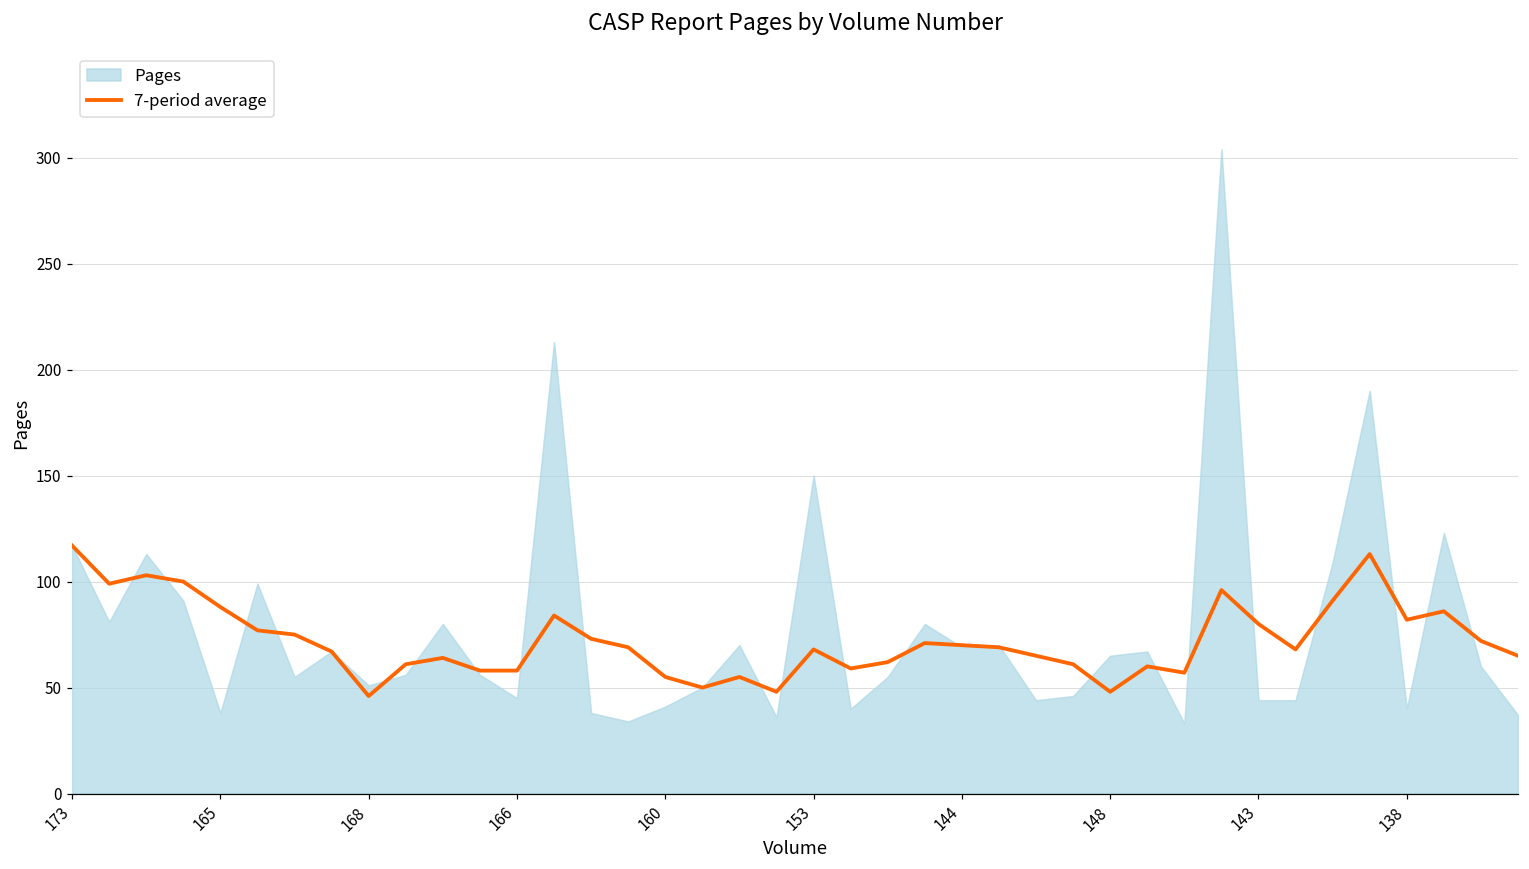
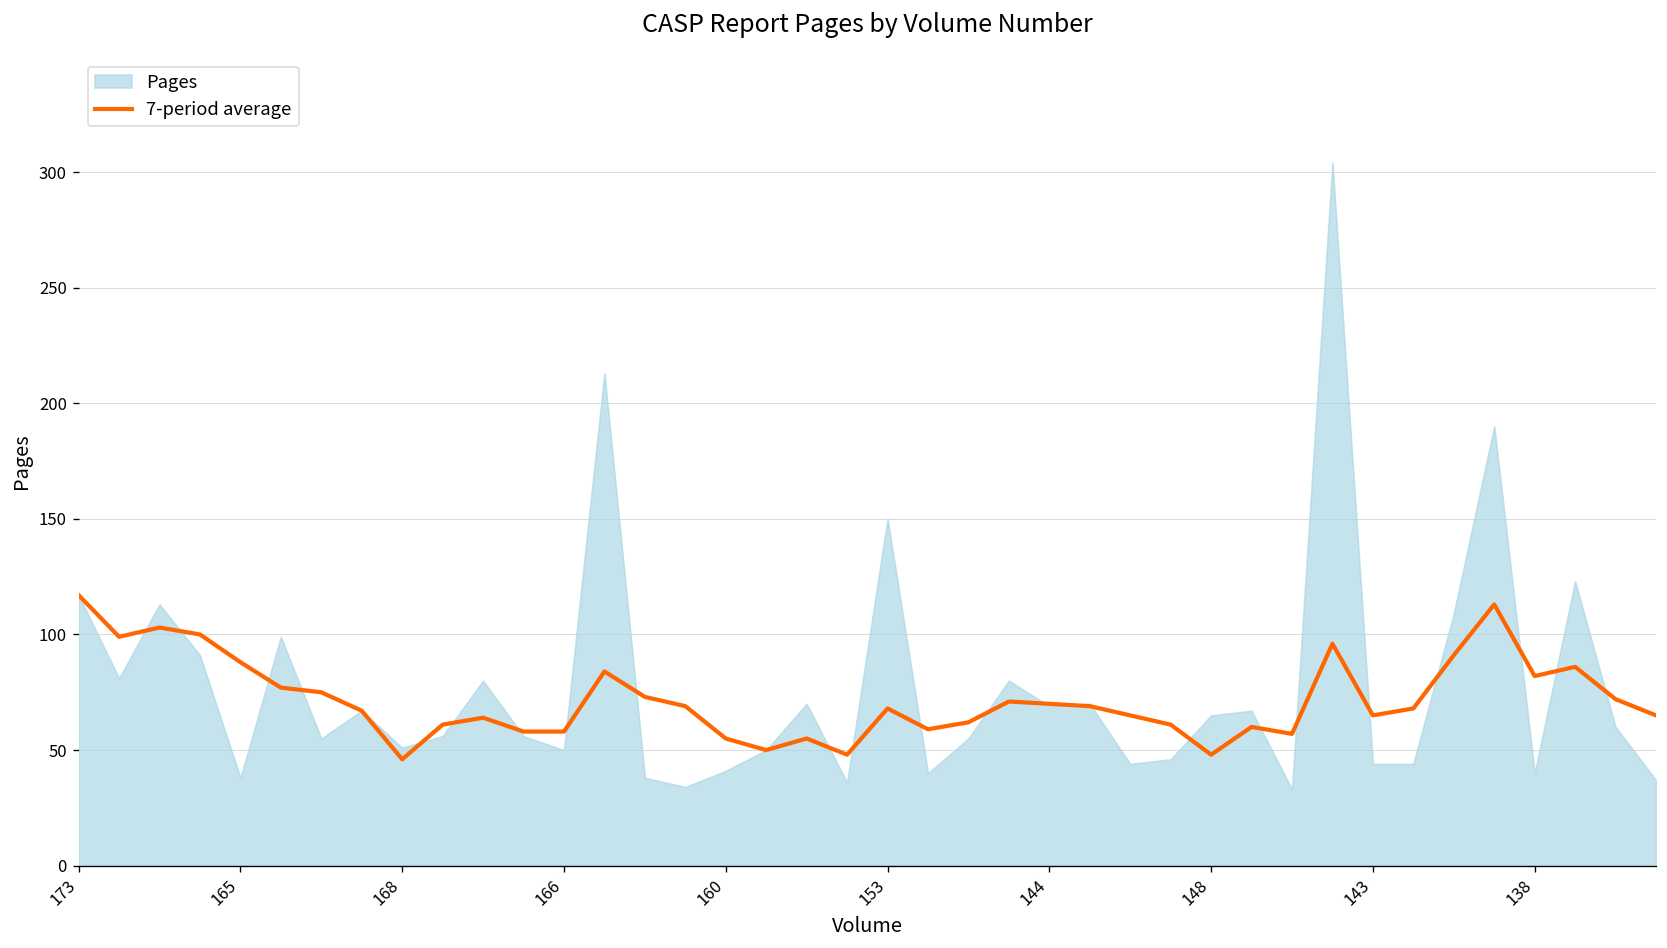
  {
    "7-period average": {
      "165": 88,
      "168": 46,
      "166": 58,
      "160": 55,
      "153": 68,
      "148": 48,
-     "143": 80,
+     "143": 65,
      "138": 82
    },
    "Pages": {
      "165": 38,
      "168": 51,
-     "166": 45,
+     "166": 50,
      "160": 41,
      "153": 150,
      "148": 65,
      "143": 44,
      "138": 40
    }
  }
